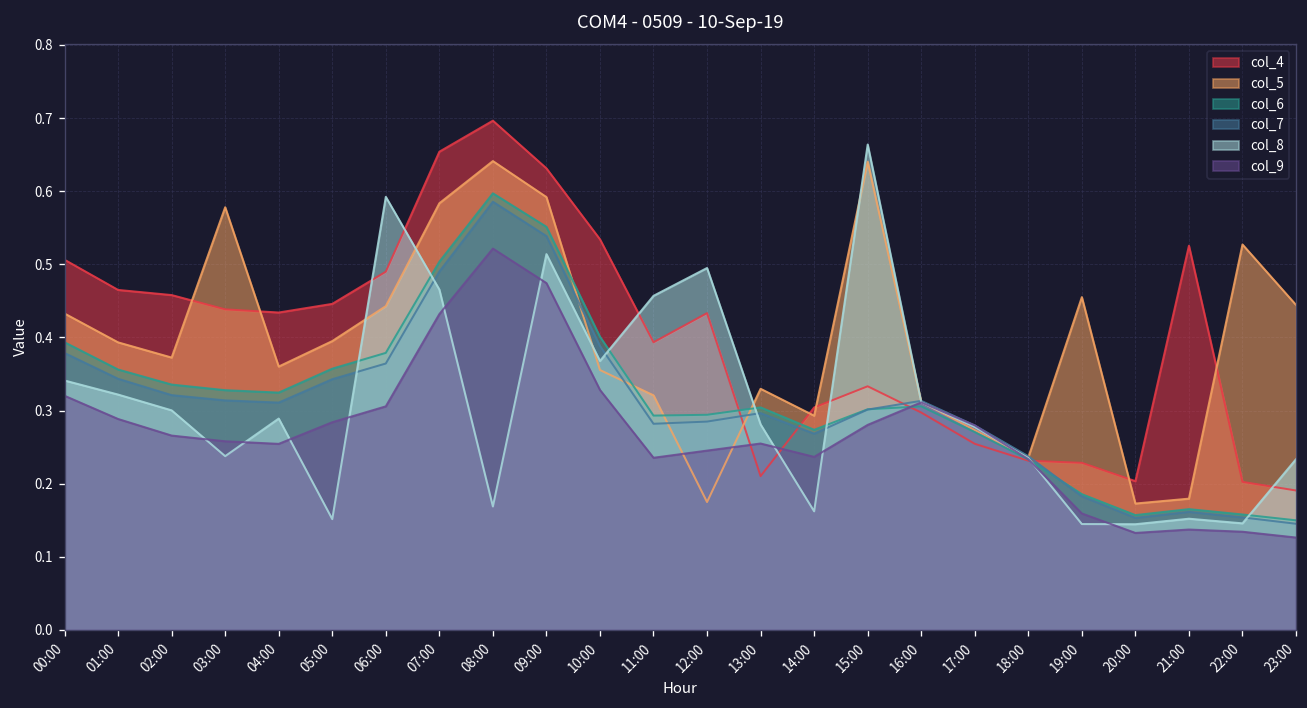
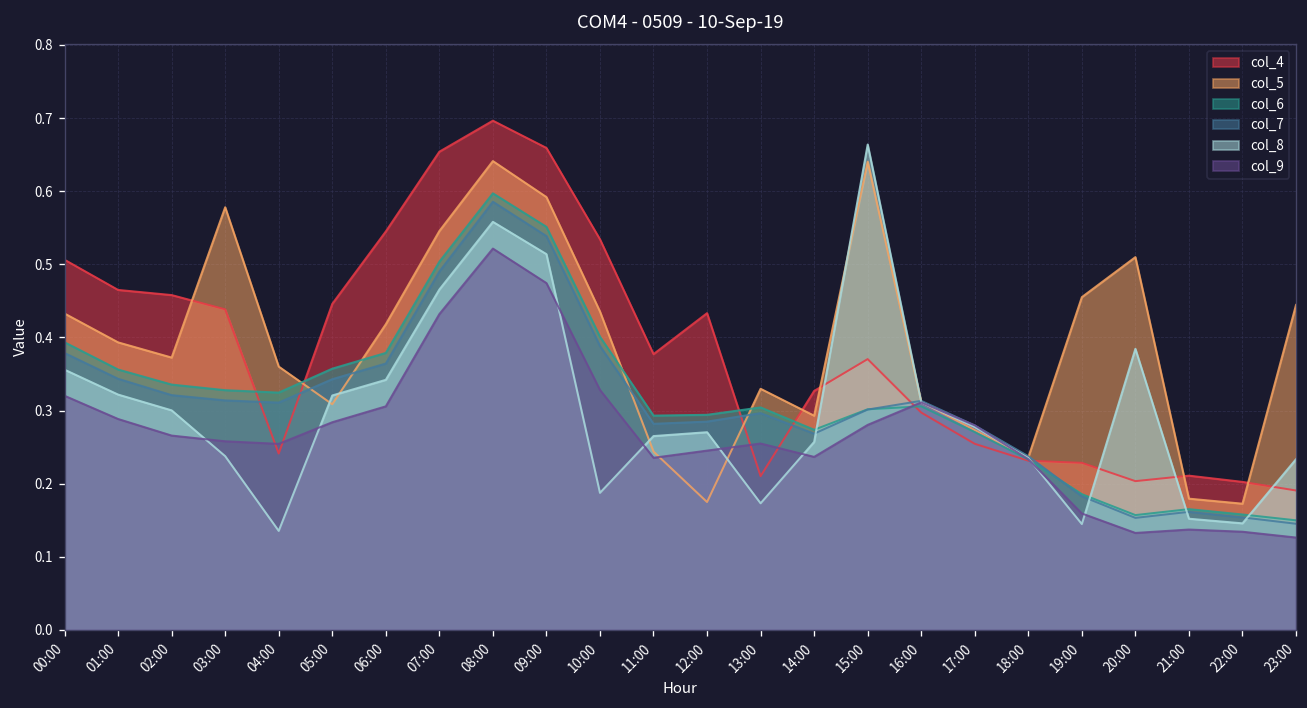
  {
    "col_4": {
      "00:00": 0.51,
      "01:00": 0.47,
      "02:00": 0.46,
      "03:00": 0.44,
-     "04:00": 0.43,
+     "04:00": 0.24,
      "05:00": 0.45,
-     "06:00": 0.49,
+     "06:00": 0.55,
      "07:00": 0.65,
      "08:00": 0.70,
-     "09:00": 0.63,
+     "09:00": 0.66,
      "10:00": 0.53,
-     "11:00": 0.39,
+     "11:00": 0.38,
      "12:00": 0.43,
      "13:00": 0.21,
-     "14:00": 0.30,
-     "15:00": 0.33,
+     "14:00": 0.33,
+     "15:00": 0.37,
      "16:00": 0.30,
      "17:00": 0.25,
      "19:00": 0.23,
      "20:00": 0.20,
-     "21:00": 0.53,
+     "21:00": 0.21,
      "22:00": 0.20,
      "23:00": 0.19
    },
    "col_5": {
      "00:00": 0.43,
      "01:00": 0.39,
      "02:00": 0.37,
      "03:00": 0.58,
      "04:00": 0.36,
-     "05:00": 0.40,
-     "06:00": 0.44,
-     "07:00": 0.58,
+     "05:00": 0.31,
+     "06:00": 0.42,
+     "07:00": 0.55,
      "08:00": 0.64,
      "09:00": 0.59,
-     "10:00": 0.36,
-     "11:00": 0.32,
+     "10:00": 0.44,
+     "11:00": 0.24,
      "12:00": 0.17,
      "13:00": 0.33,
      "14:00": 0.29,
      "15:00": 0.64,
      "19:00": 0.46,
-     "20:00": 0.17,
+     "20:00": 0.51,
      "21:00": 0.18,
-     "22:00": 0.53,
+     "22:00": 0.17,
      "23:00": 0.44
    },
    "col_8": {
-     "00:00": 0.34,
+     "00:00": 0.36,
      "01:00": 0.32,
      "02:00": 0.30,
      "03:00": 0.24,
-     "04:00": 0.29,
-     "05:00": 0.15,
-     "06:00": 0.59,
+     "04:00": 0.14,
+     "05:00": 0.32,
+     "06:00": 0.34,
      "07:00": 0.47,
-     "08:00": 0.17,
+     "08:00": 0.56,
      "09:00": 0.51,
-     "10:00": 0.37,
-     "11:00": 0.46,
-     "12:00": 0.50,
-     "13:00": 0.28,
-     "14:00": 0.16,
+     "10:00": 0.19,
+     "11:00": 0.27,
+     "12:00": 0.27,
+     "13:00": 0.17,
+     "14:00": 0.26,
      "15:00": 0.66,
      "19:00": 0.14,
-     "20:00": 0.14,
+     "20:00": 0.38,
      "21:00": 0.15,
      "22:00": 0.15,
      "23:00": 0.23
    }
  }
